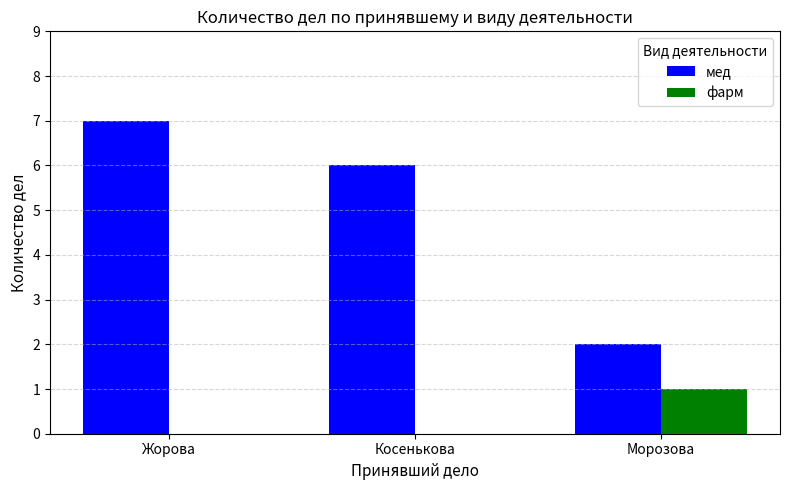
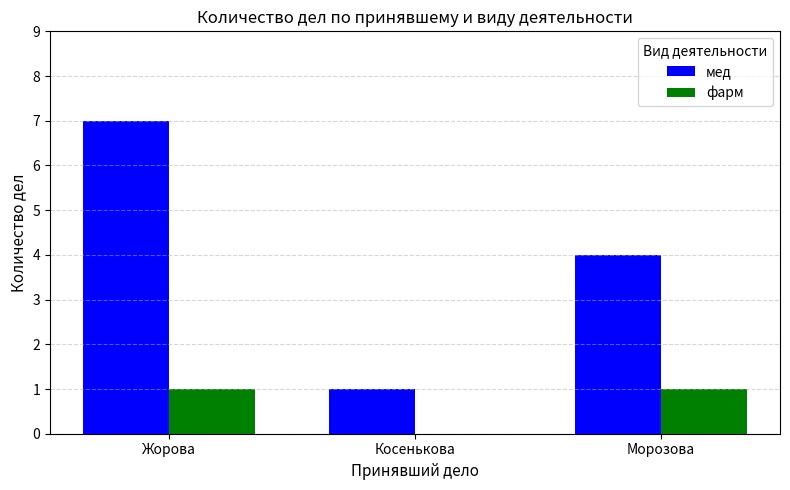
  {
    "мед": {
      "Жорова": 7,
-     "Косенькова": 6,
-     "Морозова": 2
+     "Косенькова": 1,
+     "Морозова": 4
    },
    "фарм": {
-     "Жорова": 0,
+     "Жорова": 1,
      "Косенькова": 0,
      "Морозова": 1
    }
  }
